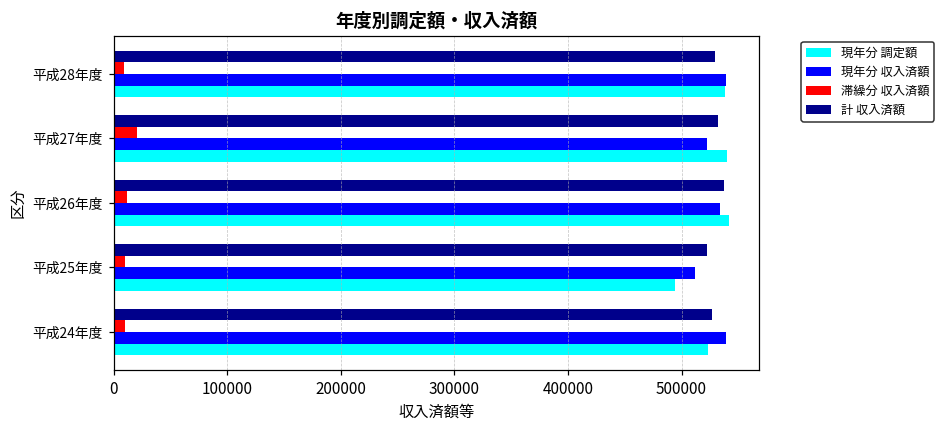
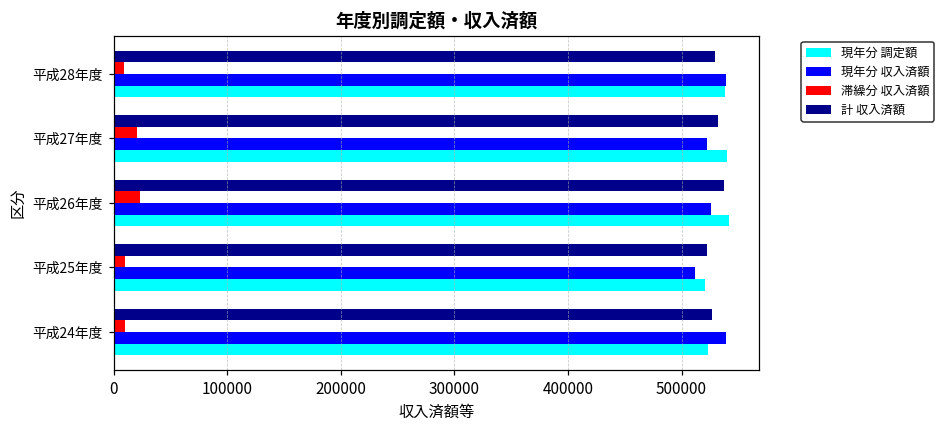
  {
    "現年分 調定額": {
      "平成28年度": 538000,
      "平成27年度": 540000,
      "平成26年度": 541000,
-     "平成25年度": 494000,
+     "平成25年度": 521000,
      "平成24年度": 523000
    },
    "現年分 収入済額": {
      "平成28年度": 539000,
      "平成27年度": 522000,
-     "平成26年度": 534000,
+     "平成26年度": 526000,
      "平成25年度": 512000,
      "平成24年度": 539000
    },
    "滞繰分 収入済額": {
      "平成28年度": 9000,
      "平成27年度": 21000,
-     "平成26年度": 12000,
+     "平成26年度": 24000,
      "平成25年度": 10000,
      "平成24年度": 10000
    },
    "計 収入済額": {
      "平成28年度": 530000,
      "平成27年度": 532000,
      "平成26年度": 538000,
      "平成25年度": 522000,
      "平成24年度": 527000
    }
  }
